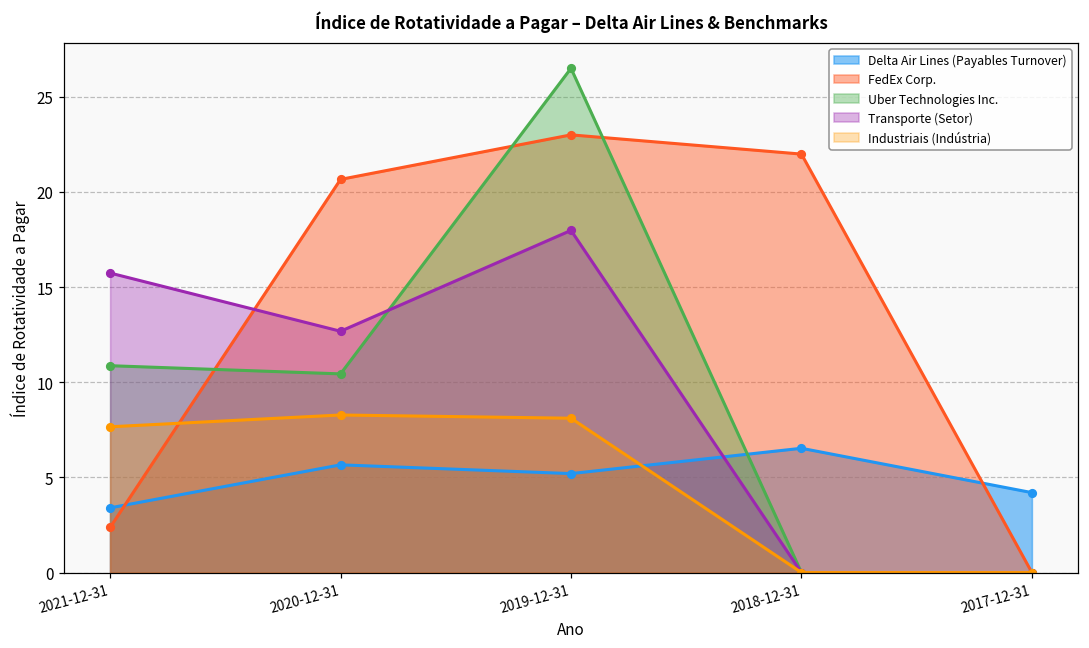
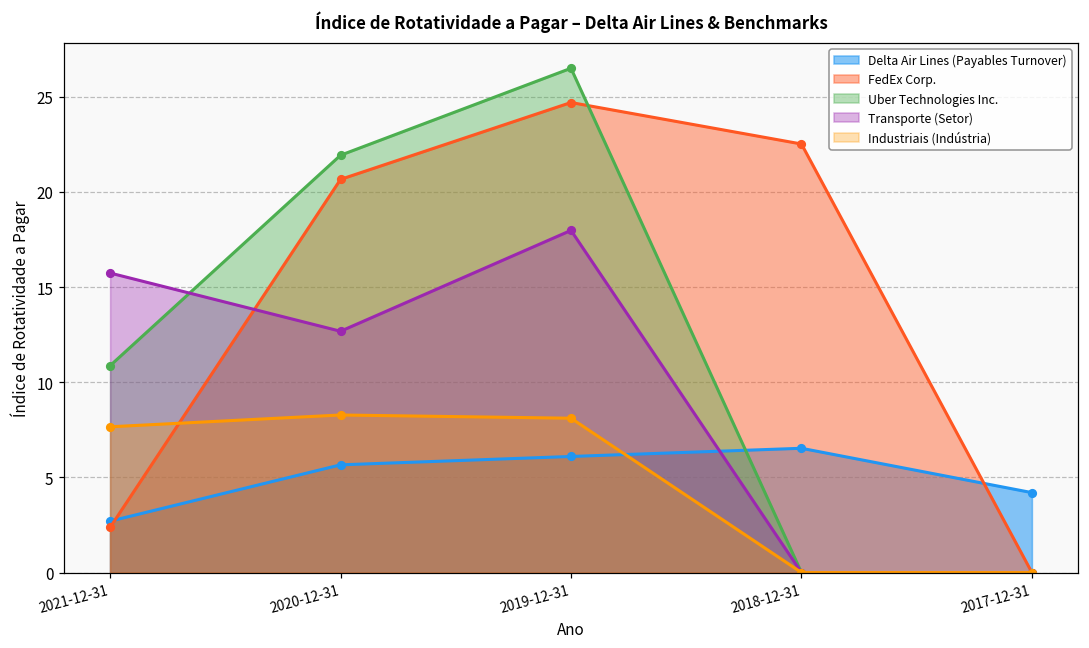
  {
    "Delta Air Lines (Payables Turnover)": {
-     "2021-12-31": 3.4,
+     "2021-12-31": 2.7,
      "2020-12-31": 5.7,
-     "2019-12-31": 5.2,
+     "2019-12-31": 6.1,
      "2018-12-31": 6.5,
      "2017-12-31": 4.2
    },
    "FedEx Corp.": {
      "2021-12-31": 2.4,
      "2020-12-31": 20.7,
-     "2019-12-31": 23.0,
-     "2018-12-31": 22.0
+     "2019-12-31": 24.7,
+     "2018-12-31": 22.5
    },
    "Uber Technologies Inc.": {
      "2021-12-31": 10.9,
-     "2020-12-31": 10.4,
+     "2020-12-31": 21.9,
      "2019-12-31": 26.5
    },
    "Transporte (Setor)": {
      "2021-12-31": 15.7,
      "2020-12-31": 12.7,
      "2019-12-31": 18.0
    },
    "Industriais (Indústria)": {
      "2021-12-31": 7.7,
      "2020-12-31": 8.3,
      "2019-12-31": 8.1
    }
  }
